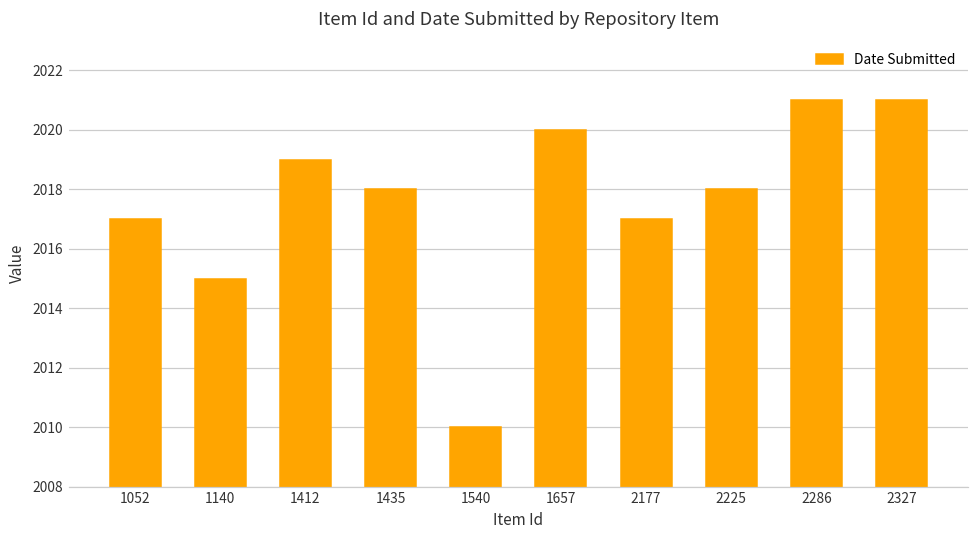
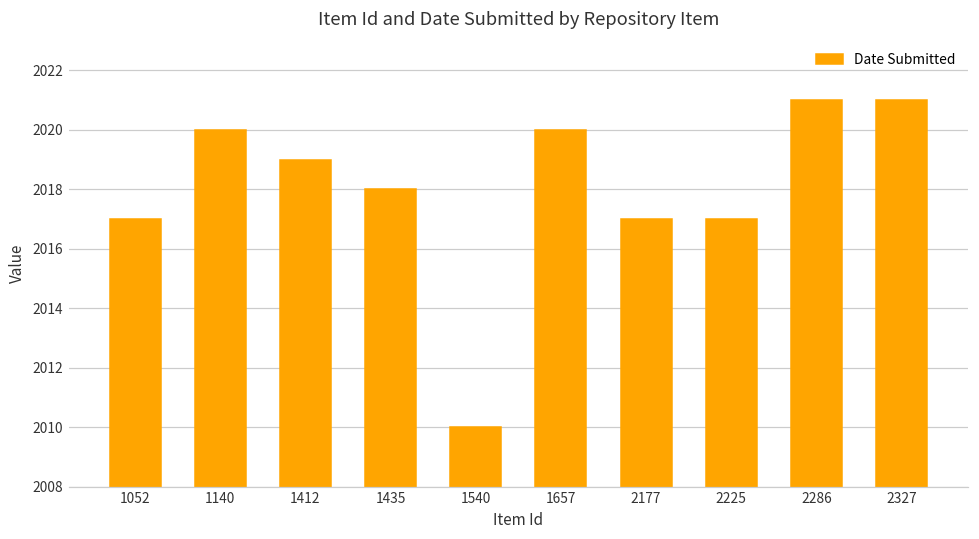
  {
    "1052": 2017,
-   "1140": 2015,
+   "1140": 2020,
    "1412": 2019,
    "1435": 2018,
    "1540": 2010,
    "1657": 2020,
    "2177": 2017,
-   "2225": 2018,
+   "2225": 2017,
    "2286": 2021,
    "2327": 2021
  }
